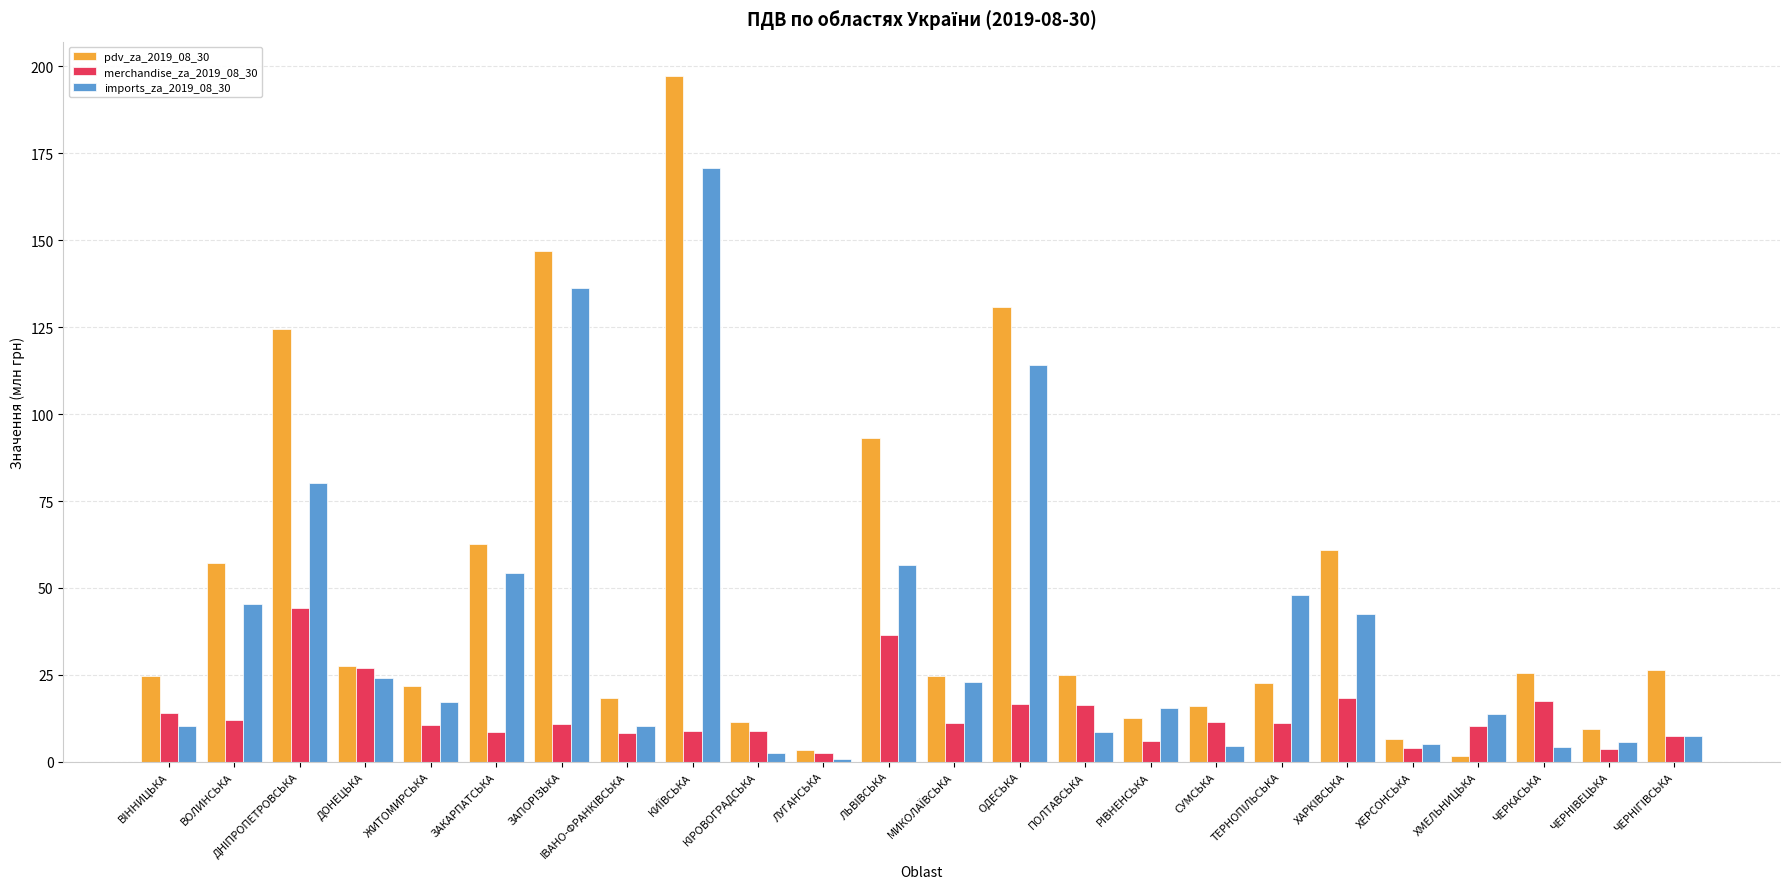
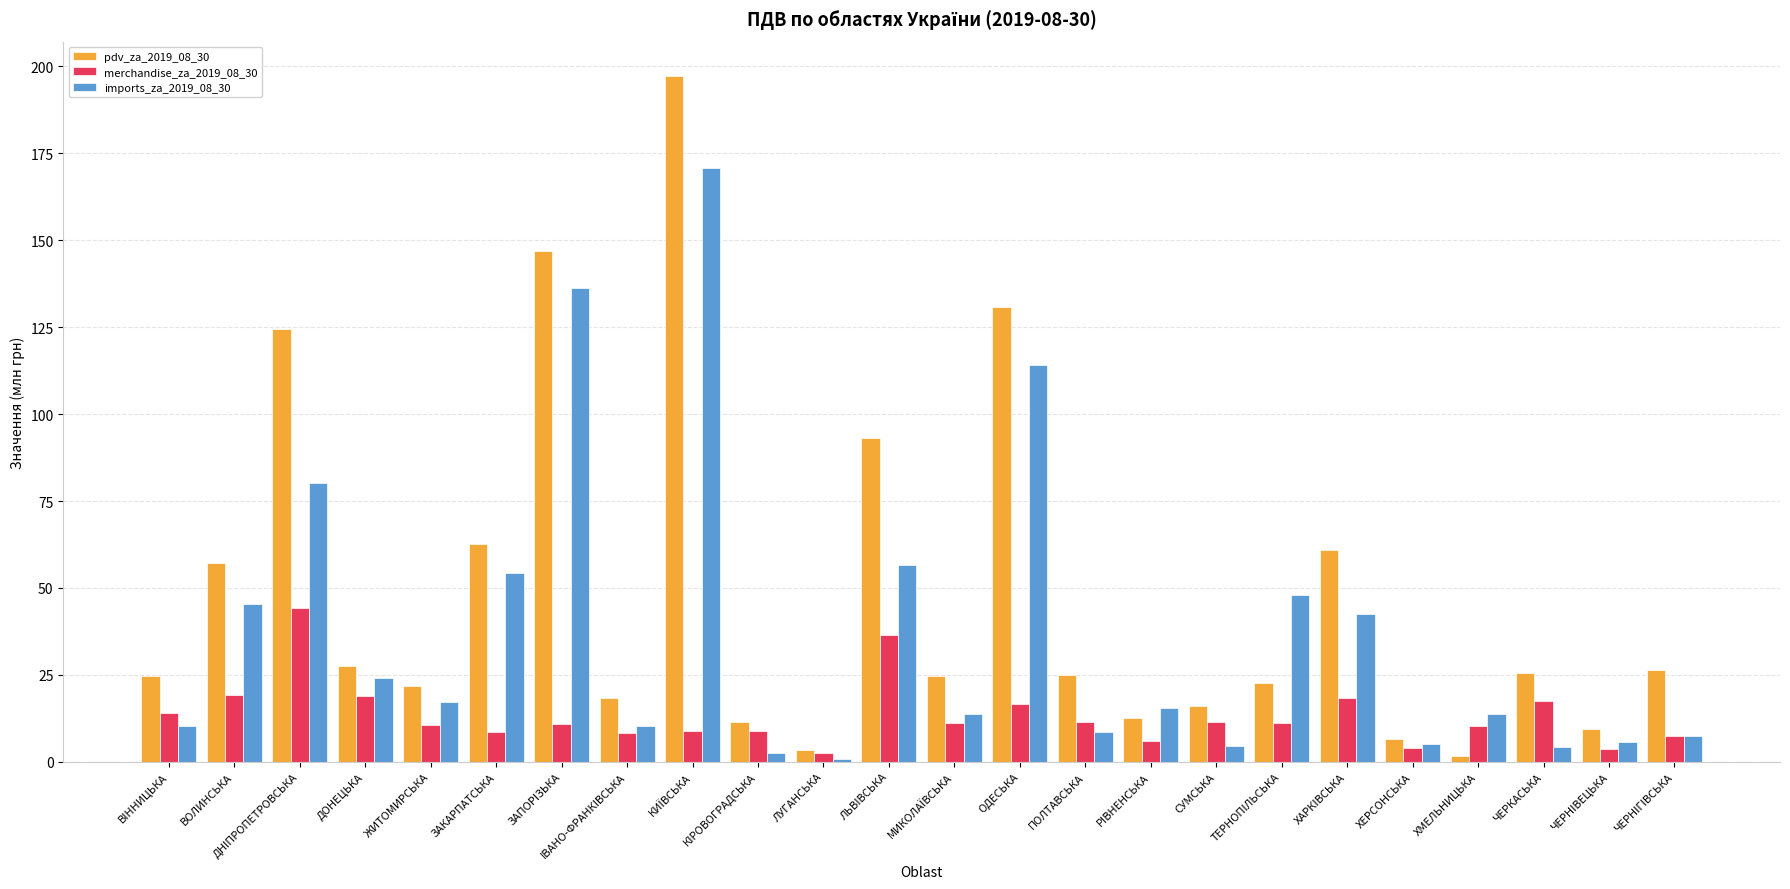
  {
    "pdv_za_2019_08_30": {
      "ВІННИЦЬКА": 25,
      "ВОЛИНСЬКА": 57,
      "ДНІПРОПЕТРОВСЬКА": 124,
      "ДОНЕЦЬКА": 27,
      "ЖИТОМИРСЬКА": 22,
      "ЗАКАРПАТСЬКА": 63,
      "ЗАПОРІЗЬКА": 147,
      "ІВАНО-ФРАНКІВСЬКА": 18,
      "КИЇВСЬКА": 197,
      "КІРОВОГРАДСЬКА": 11,
      "ЛУГАНСЬКА": 3,
      "ЛЬВІВСЬКА": 93,
      "МИКОЛАЇВСЬКА": 25,
      "ОДЕСЬКА": 131,
      "ПОЛТАВСЬКА": 25,
      "РІВНЕНСЬКА": 12,
      "СУМСЬКА": 16,
      "ТЕРНОПІЛЬСЬКА": 23,
      "ХАРКІВСЬКА": 61,
      "ХЕРСОНСЬКА": 6,
      "ХМЕЛЬНИЦЬКА": 2,
      "ЧЕРКАСЬКА": 26,
      "ЧЕРНІВЕЦЬКА": 9,
      "ЧЕРНІГІВСЬКА": 26
    },
    "merchandise_za_2019_08_30": {
      "ВІННИЦЬКА": 14,
-     "ВОЛИНСЬКА": 12,
+     "ВОЛИНСЬКА": 19,
      "ДНІПРОПЕТРОВСЬКА": 44,
-     "ДОНЕЦЬКА": 27,
+     "ДОНЕЦЬКА": 19,
      "ЖИТОМИРСЬКА": 11,
      "ЗАКАРПАТСЬКА": 8,
      "ЗАПОРІЗЬКА": 11,
      "ІВАНО-ФРАНКІВСЬКА": 8,
      "КИЇВСЬКА": 9,
      "КІРОВОГРАДСЬКА": 9,
      "ЛУГАНСЬКА": 3,
      "ЛЬВІВСЬКА": 36,
      "МИКОЛАЇВСЬКА": 11,
      "ОДЕСЬКА": 17,
-     "ПОЛТАВСЬКА": 16,
+     "ПОЛТАВСЬКА": 12,
      "РІВНЕНСЬКА": 6,
      "СУМСЬКА": 11,
      "ТЕРНОПІЛЬСЬКА": 11,
      "ХАРКІВСЬКА": 18,
      "ХЕРСОНСЬКА": 4,
      "ХМЕЛЬНИЦЬКА": 10,
      "ЧЕРКАСЬКА": 18,
      "ЧЕРНІВЕЦЬКА": 4,
      "ЧЕРНІГІВСЬКА": 7
    },
    "imports_za_2019_08_30": {
      "ВІННИЦЬКА": 10,
      "ВОЛИНСЬКА": 45,
      "ДНІПРОПЕТРОВСЬКА": 80,
      "ДОНЕЦЬКА": 24,
      "ЖИТОМИРСЬКА": 17,
      "ЗАКАРПАТСЬКА": 54,
      "ЗАПОРІЗЬКА": 136,
      "ІВАНО-ФРАНКІВСЬКА": 10,
      "КИЇВСЬКА": 171,
      "КІРОВОГРАДСЬКА": 3,
      "ЛУГАНСЬКА": 1,
      "ЛЬВІВСЬКА": 57,
-     "МИКОЛАЇВСЬКА": 23,
+     "МИКОЛАЇВСЬКА": 14,
      "ОДЕСЬКА": 114,
      "ПОЛТАВСЬКА": 9,
      "РІВНЕНСЬКА": 15,
      "СУМСЬКА": 5,
      "ТЕРНОПІЛЬСЬКА": 48,
      "ХАРКІВСЬКА": 43,
      "ХЕРСОНСЬКА": 5,
      "ХМЕЛЬНИЦЬКА": 14,
      "ЧЕРКАСЬКА": 4,
      "ЧЕРНІВЕЦЬКА": 6,
      "ЧЕРНІГІВСЬКА": 7
    }
  }
